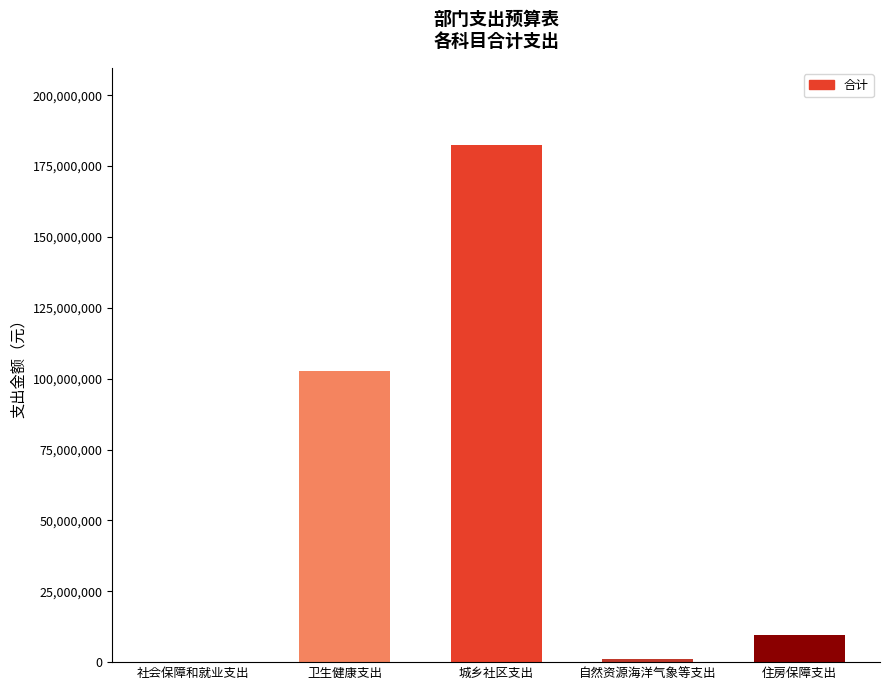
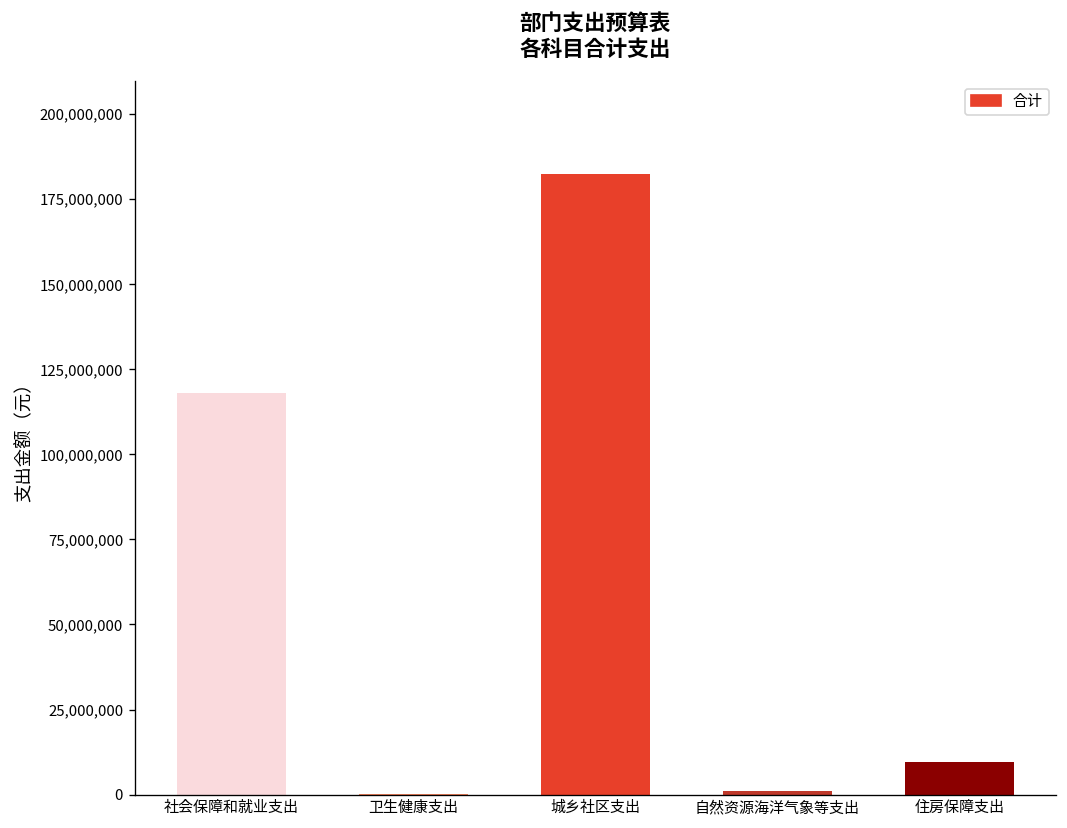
  {
-   "社会保障和就业支出": "0",
-   "卫生健康支出": "103,000,000",
+   "社会保障和就业支出": "118,000,000",
+   "卫生健康支出": "0",
    "城乡社区支出": "182,000,000",
    "自然资源海洋气象等支出": "1,000,000",
    "住房保障支出": "10,000,000"
  }
